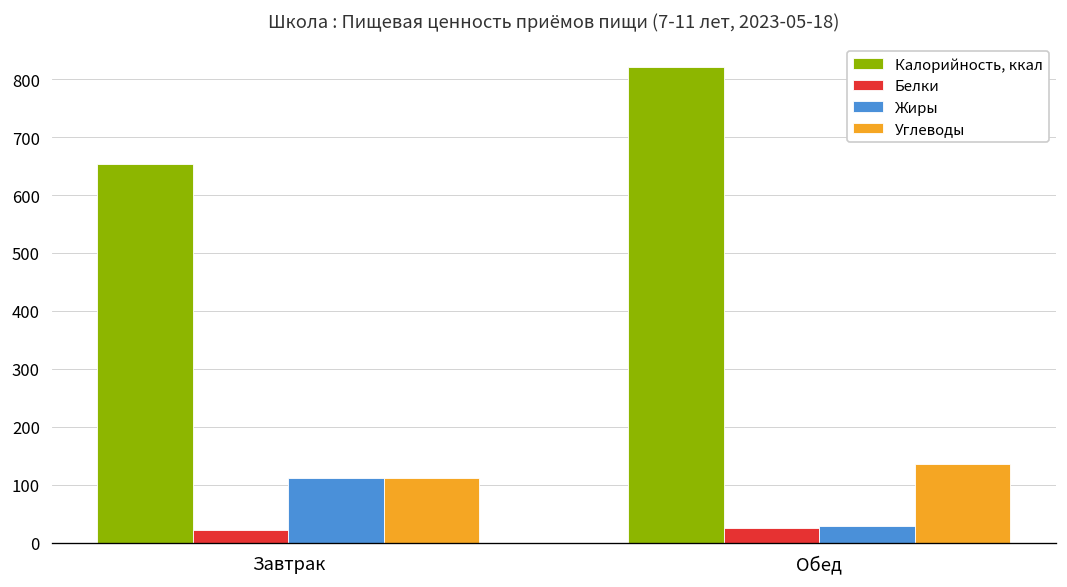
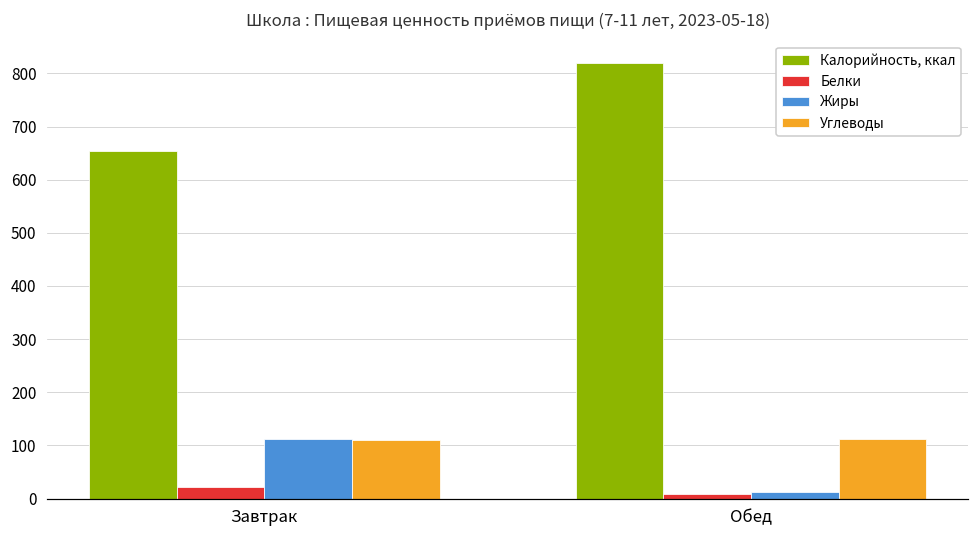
  {
    "Калорийность, ккал": {
      "Завтрак": 650,
      "Обед": 820
    },
    "Белки": {
      "Завтрак": 20,
-     "Обед": 30
+     "Обед": 10
    },
    "Жиры": {
      "Завтрак": 110,
-     "Обед": 30
+     "Обед": 10
    },
    "Углеводы": {
      "Завтрак": 110,
-     "Обед": 140
+     "Обед": 110
    }
  }
